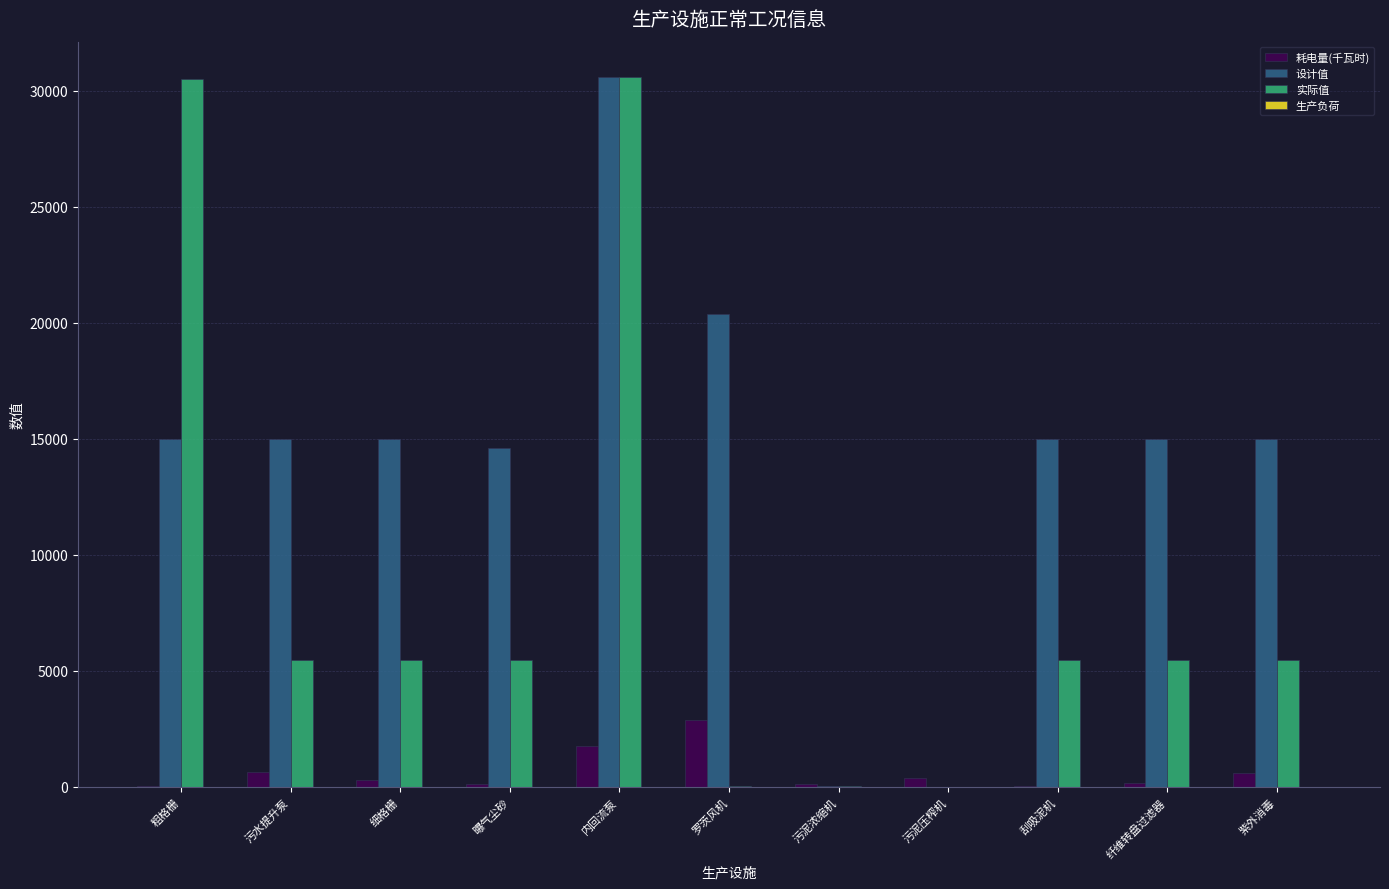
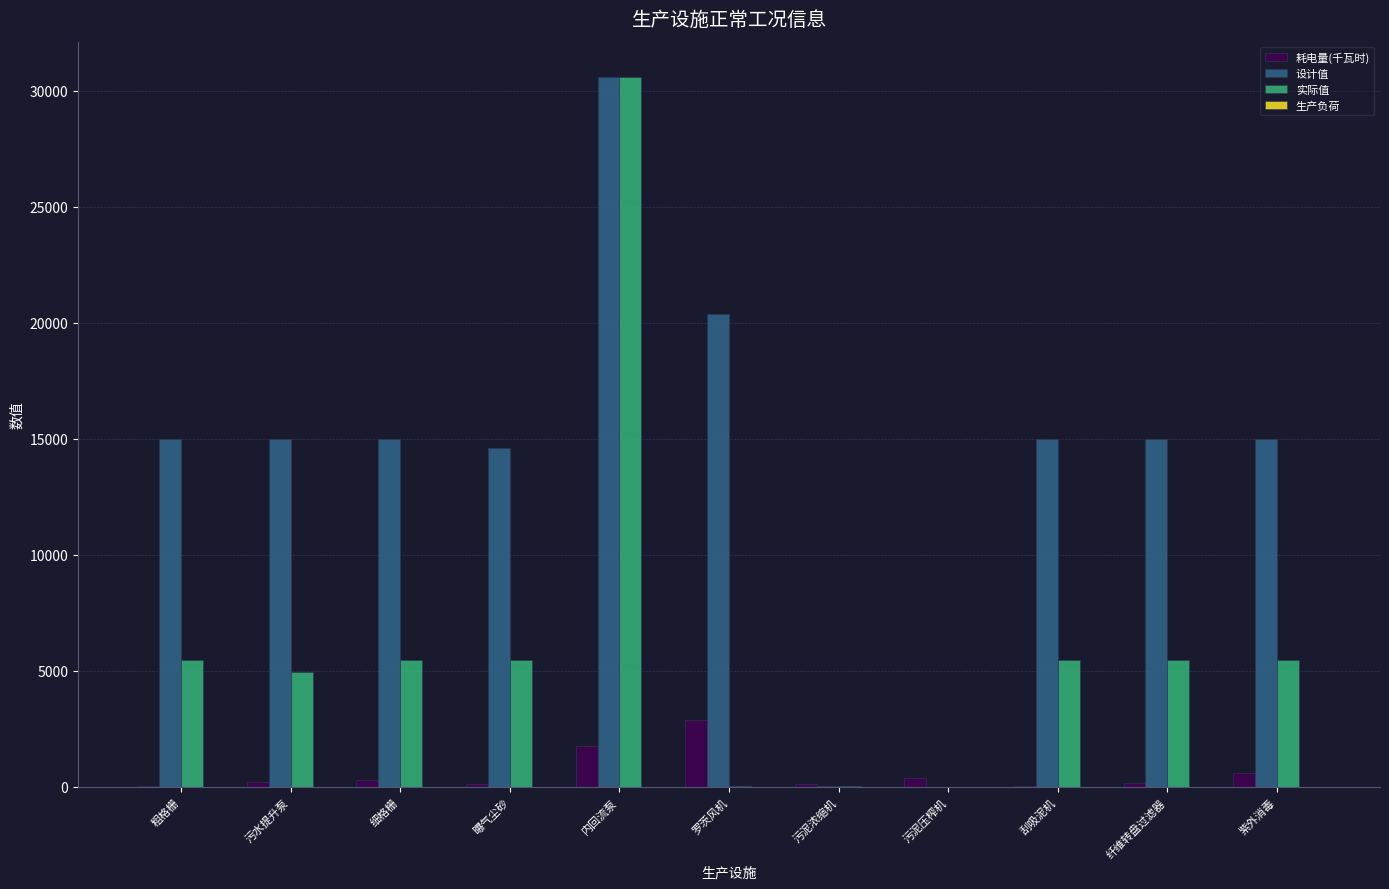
  {
    "耗电量(千瓦时)": {
-     "污水提升泵": 600,
+     "污水提升泵": 200,
      "细格栅": 300,
      "曝气尘砂": 100,
      "内回流泵": 1800,
      "罗茨风机": 2900,
      "污泥压榨机": 400,
      "纤维转盘过滤器": 200,
      "紫外消毒": 600
    },
    "设计值": {
      "粗格栅": 15000,
      "污水提升泵": 15000,
      "细格栅": 15000,
      "曝气尘砂": 14600,
      "内回流泵": 30600,
      "罗茨风机": 20400,
      "刮吸泥机": 15000,
      "纤维转盘过滤器": 15000,
      "紫外消毒": 15000
    },
    "实际值": {
-     "粗格栅": 30500,
-     "污水提升泵": 5500,
+     "粗格栅": 5500,
+     "污水提升泵": 5000,
      "细格栅": 5500,
      "曝气尘砂": 5500,
      "内回流泵": 30600,
      "刮吸泥机": 5500,
      "纤维转盘过滤器": 5500,
      "紫外消毒": 5500
    }
  }
